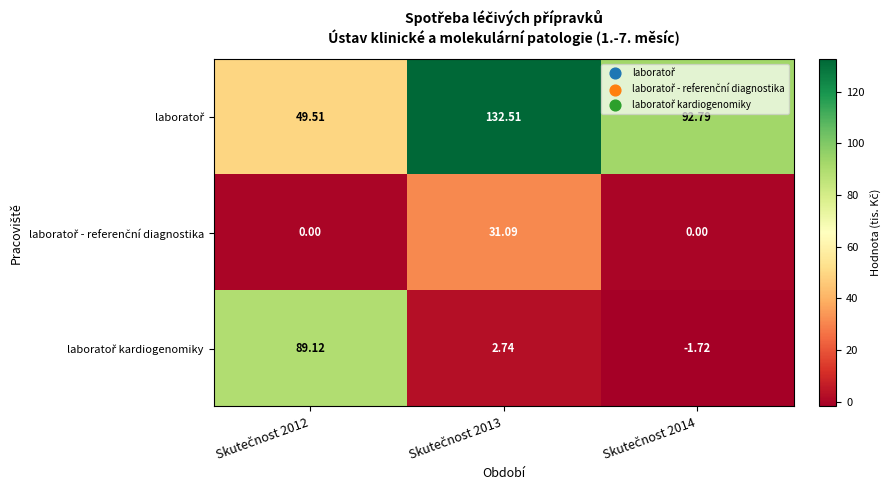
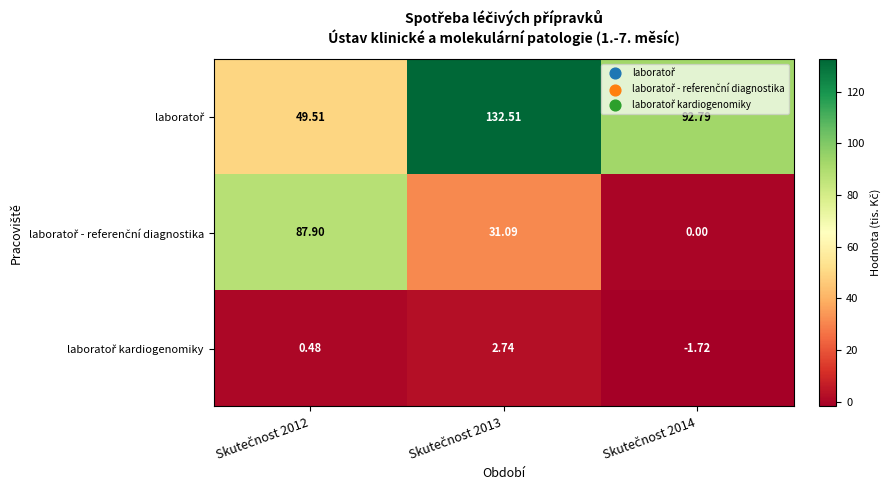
  {
    "laboratoř": {
      "Skutečnost 2012": 49.51,
      "Skutečnost 2013": 132.51
    },
    "laboratoř - referenční diagnostika": {
-     "Skutečnost 2012": 0.00,
+     "Skutečnost 2012": 87.90,
      "Skutečnost 2013": 31.09,
      "Skutečnost 2014": 0.00
    },
    "laboratoř kardiogenomiky": {
-     "Skutečnost 2012": 89.12,
+     "Skutečnost 2012": 0.48,
      "Skutečnost 2013": 2.74,
      "Skutečnost 2014": -1.72
    }
  }
